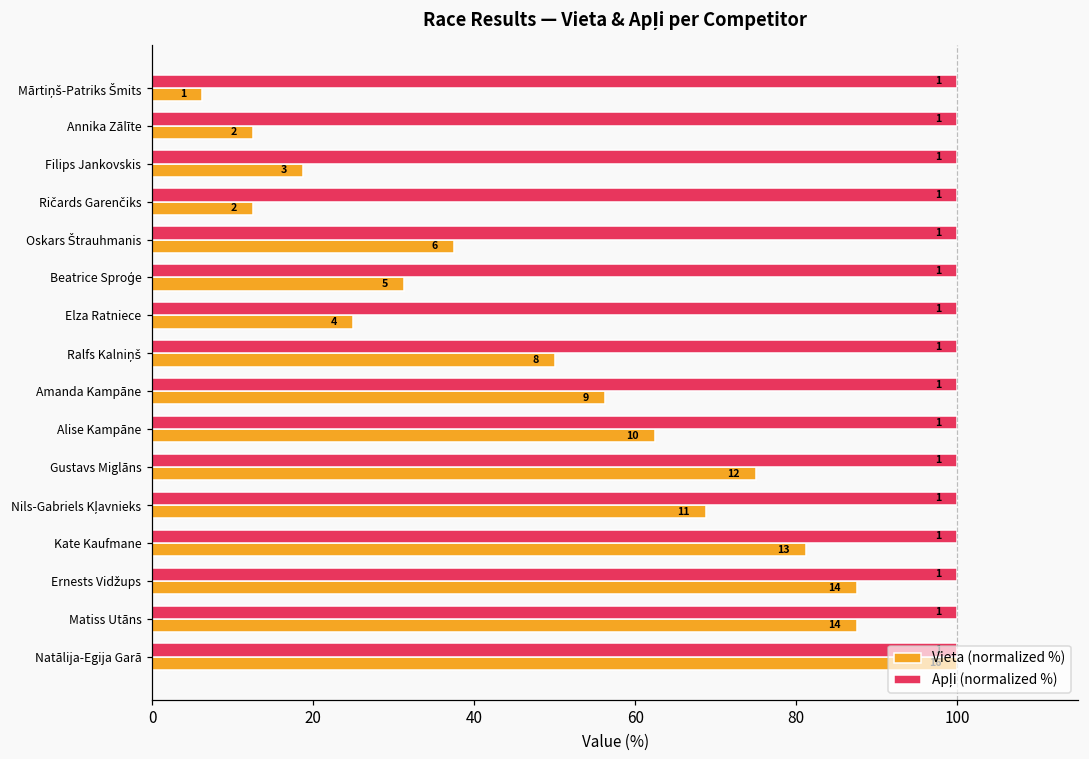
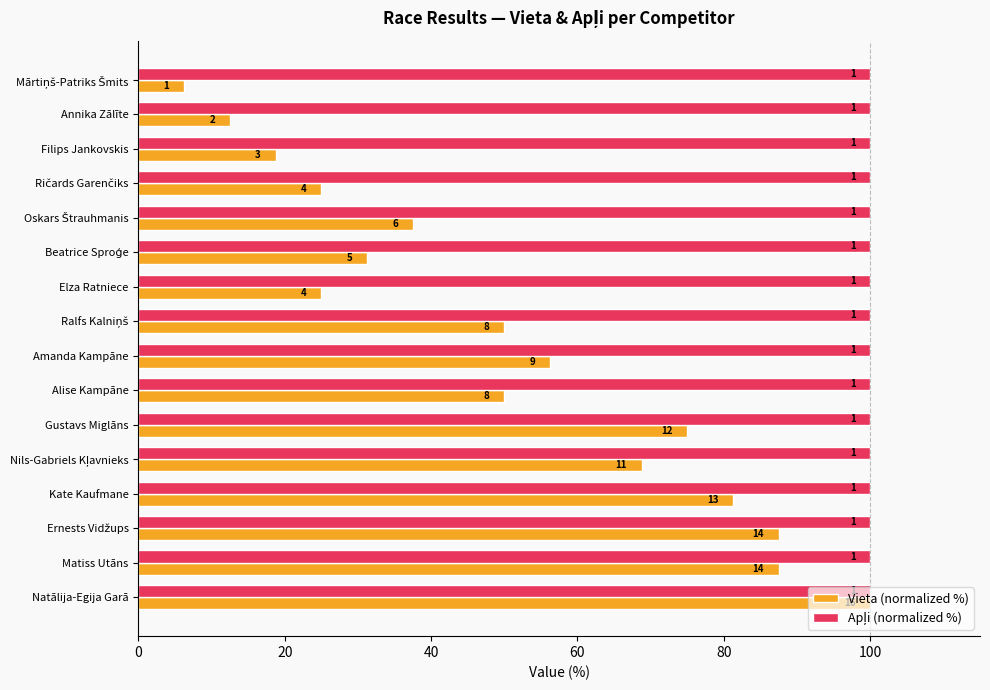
  {
    "Vieta (normalized %)": {
-     "Ričards Garenčiks": 2,
-     "Alise Kampāne": 10
+     "Ričards Garenčiks": 4,
+     "Alise Kampāne": 8
    }
  }
